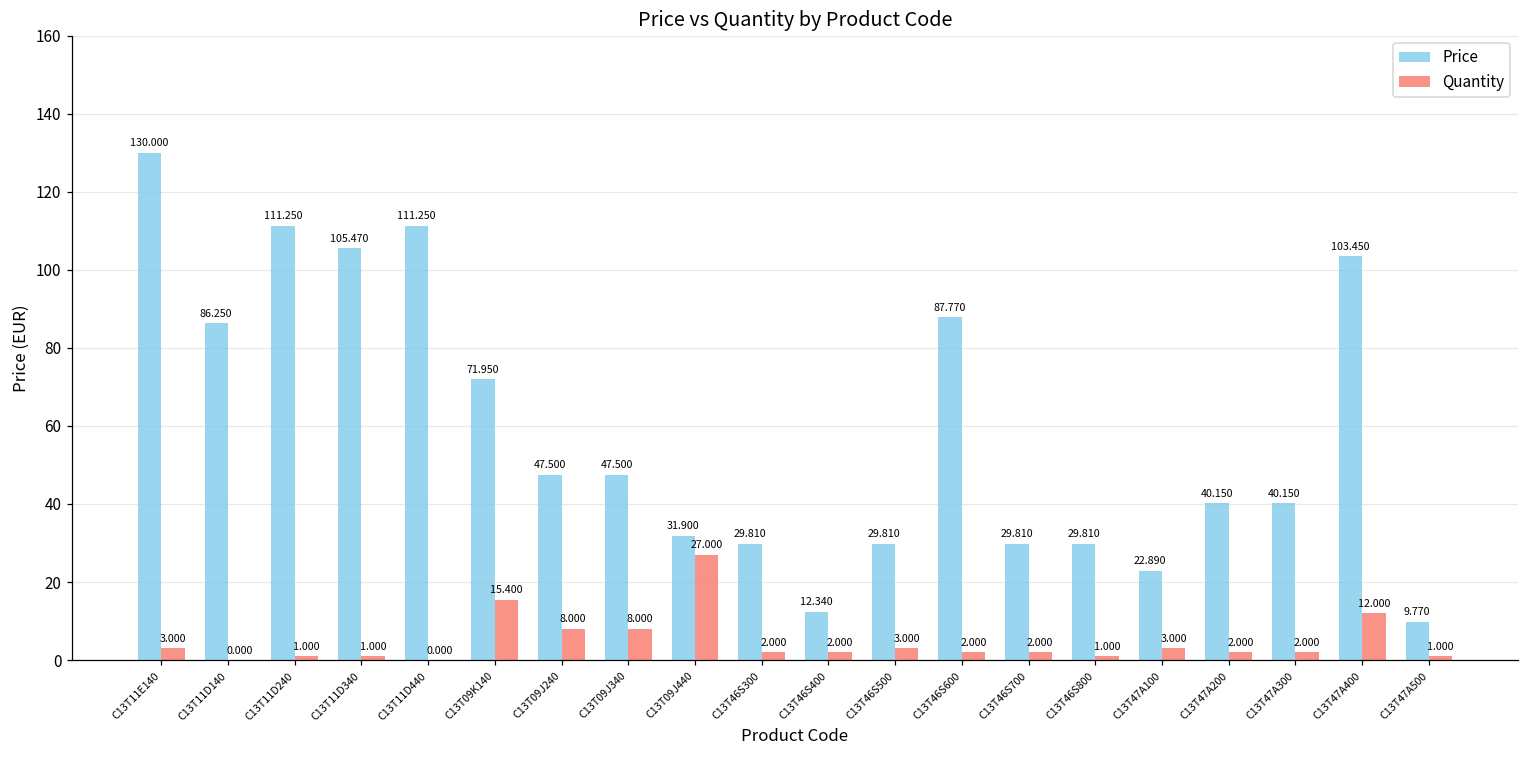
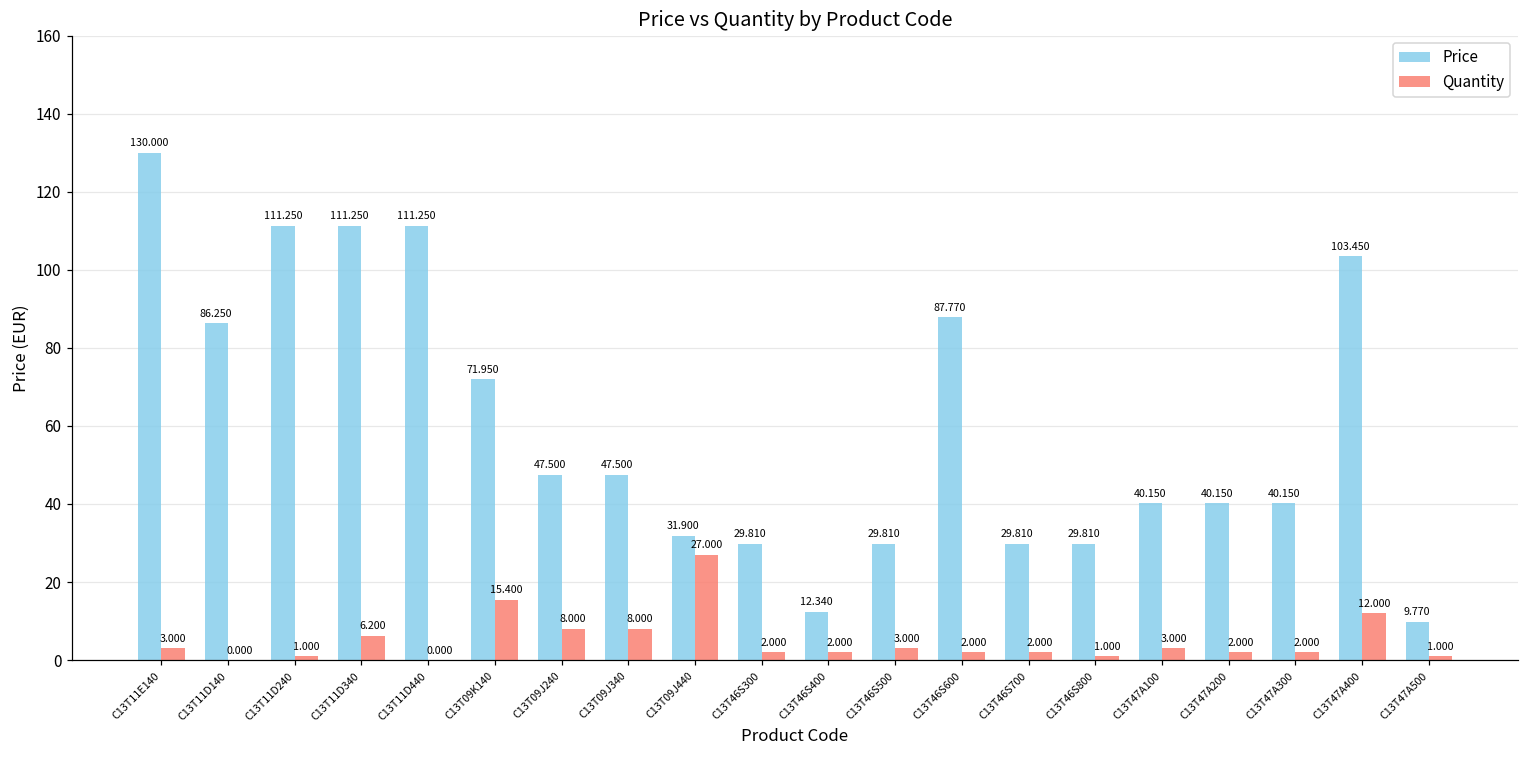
  {
    "Price": {
      "C13T11E140": 130.000,
      "C13T11D140": 86.250,
      "C13T11D240": 111.250,
-     "C13T11D340": 105.470,
+     "C13T11D340": 111.250,
      "C13T11D440": 111.250,
      "C13T09K140": 71.950,
      "C13T09J240": 47.500,
      "C13T09J340": 47.500,
      "C13T09J440": 31.900,
      "C13T46S300": 29.810,
      "C13T46S400": 12.340,
      "C13T46S500": 29.810,
      "C13T46S600": 87.770,
      "C13T46S700": 29.810,
      "C13T46S800": 29.810,
-     "C13T47A100": 22.890,
+     "C13T47A100": 40.150,
      "C13T47A200": 40.150,
      "C13T47A300": 40.150,
      "C13T47A400": 103.450,
      "C13T47A500": 9.770
    },
    "Quantity": {
      "C13T11E140": 3.000,
      "C13T11D140": 0.000,
      "C13T11D240": 1.000,
-     "C13T11D340": 1.000,
+     "C13T11D340": 6.200,
      "C13T11D440": 0.000,
      "C13T09K140": 15.400,
      "C13T09J240": 8.000,
      "C13T09J340": 8.000,
      "C13T09J440": 27.000,
      "C13T46S300": 2.000,
      "C13T46S400": 2.000,
      "C13T46S500": 3.000,
      "C13T46S600": 2.000,
      "C13T46S700": 2.000,
      "C13T46S800": 1.000,
      "C13T47A100": 3.000,
      "C13T47A200": 2.000,
      "C13T47A300": 2.000,
      "C13T47A400": 12.000,
      "C13T47A500": 1.000
    }
  }
